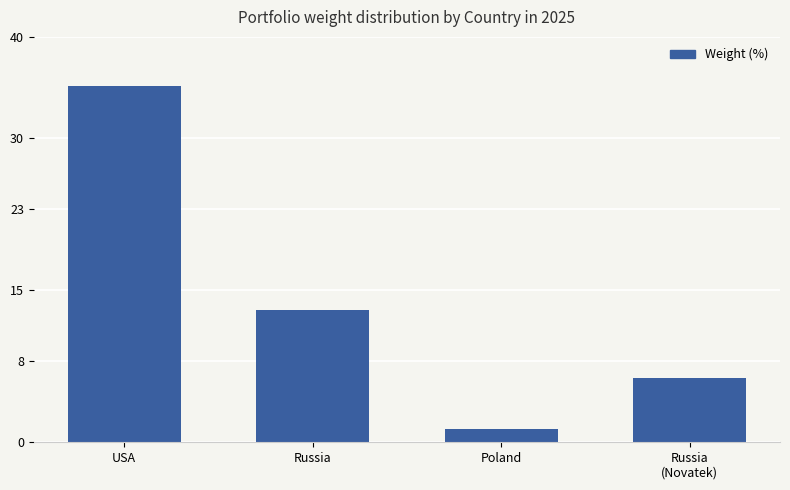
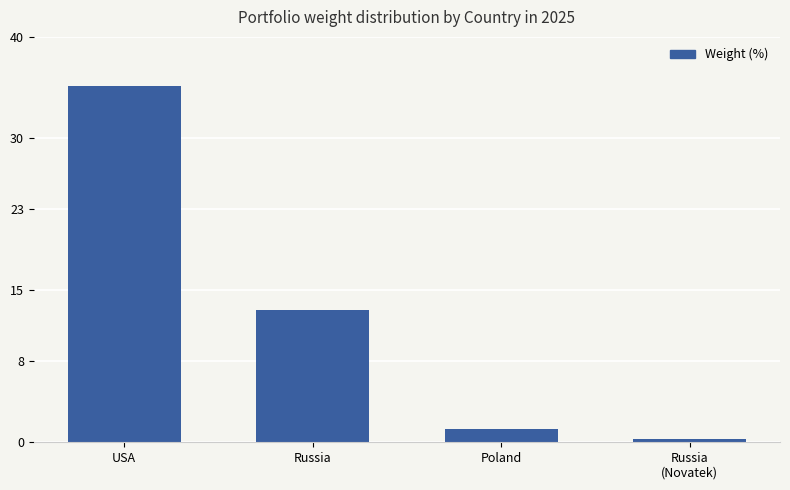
  {
    "USA": 35.2,
    "Russia": 13.1,
    "Poland": 1.3,
-   "Russia (Novatek)": 6.3
+   "Russia (Novatek)": 0.3
  }
